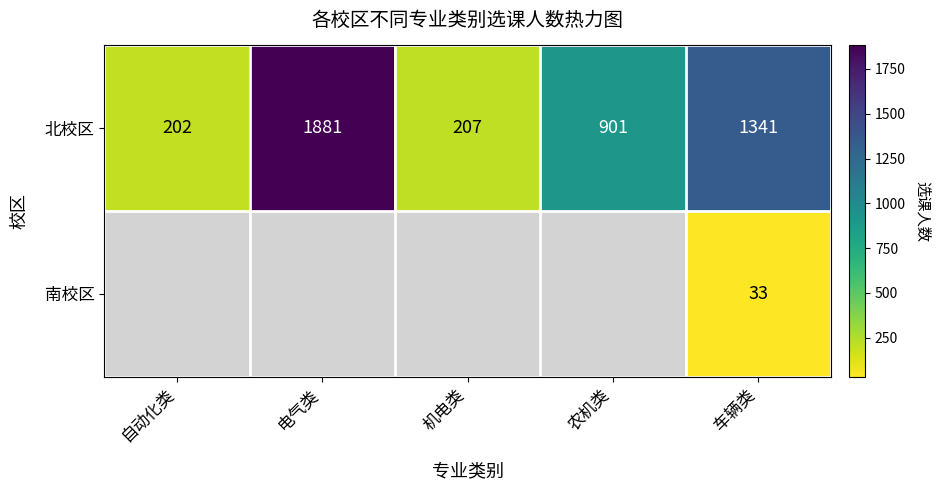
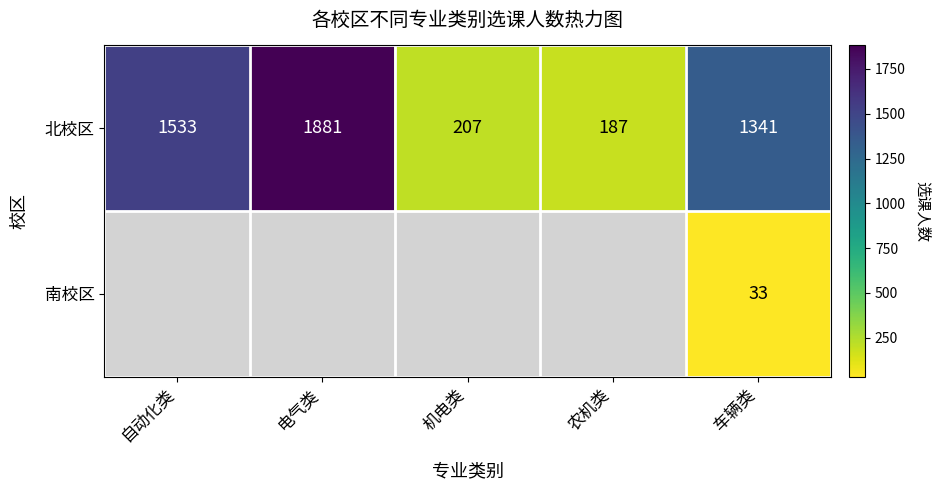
  {
    "北校区": {
-     "自动化类": 202,
+     "自动化类": 1533,
      "电气类": 1881,
      "机电类": 207,
-     "农机类": 901,
+     "农机类": 187,
      "车辆类": 1341
    },
    "南校区": {
      "车辆类": 33
    }
  }
